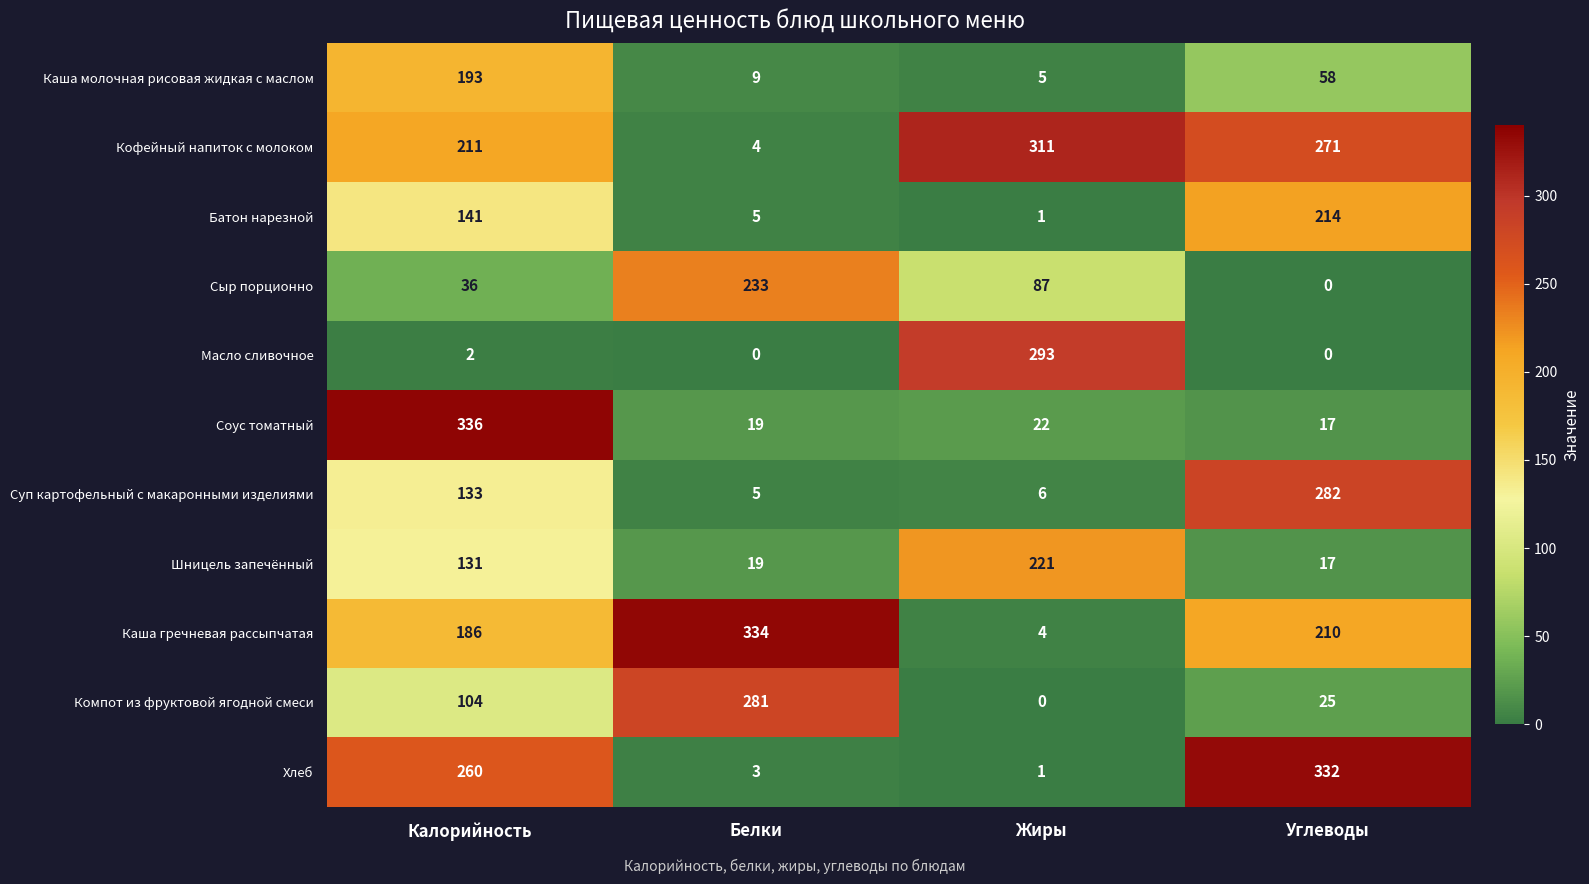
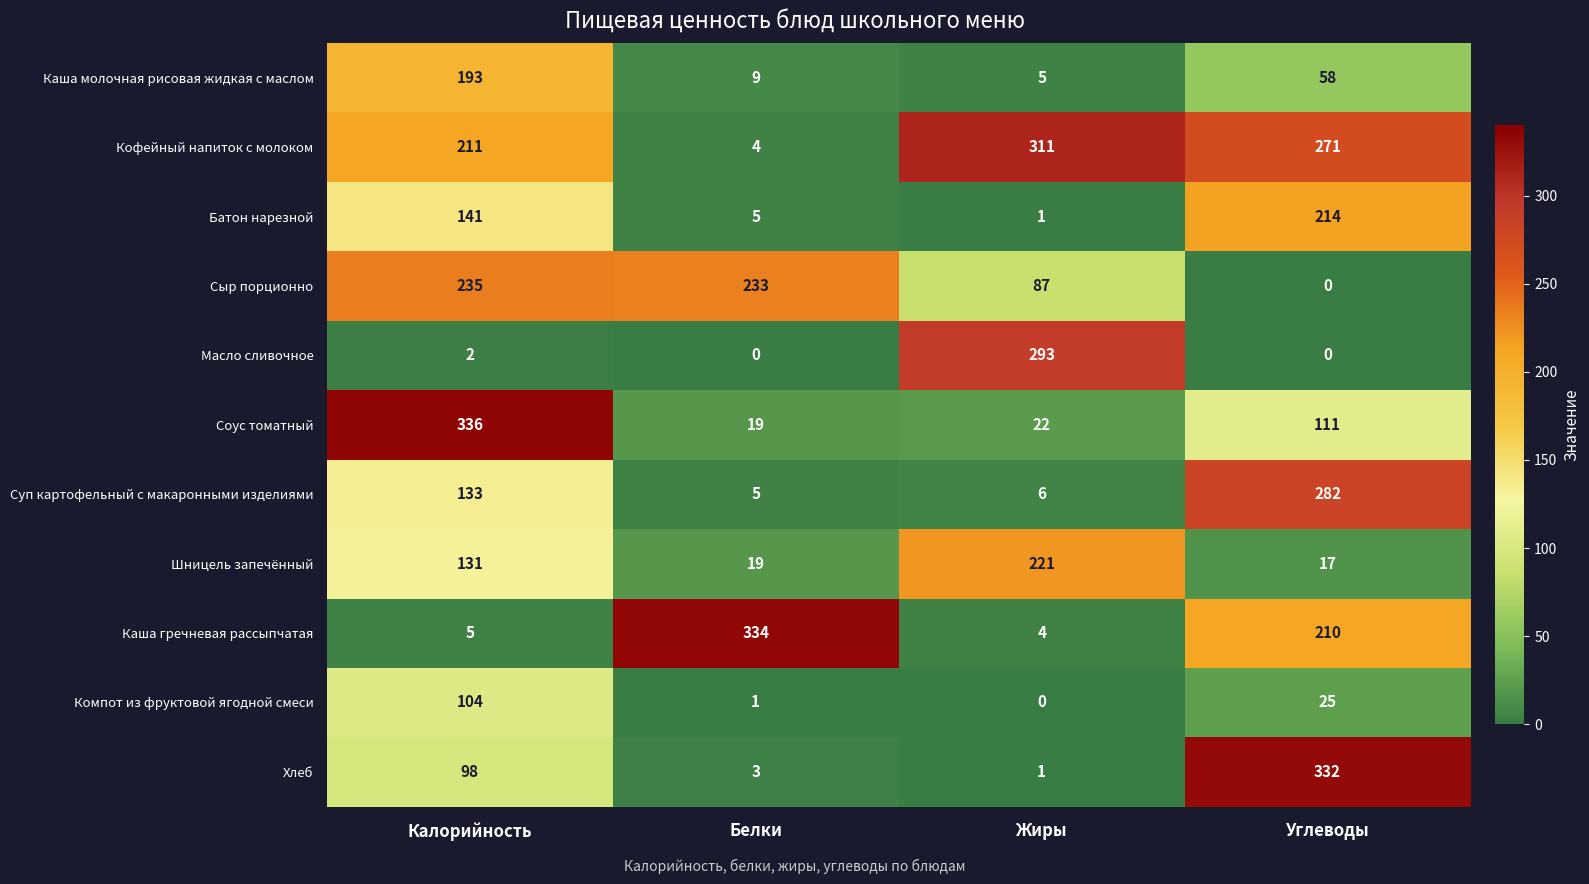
  {
    "Каша молочная рисовая жидкая с маслом": {
      "Калорийность": 193,
      "Белки": 9,
      "Жиры": 5,
      "Углеводы": 58
    },
    "Кофейный напиток с молоком": {
      "Калорийность": 211,
      "Белки": 4,
      "Жиры": 311,
      "Углеводы": 271
    },
    "Батон нарезной": {
      "Калорийность": 141,
      "Белки": 5,
      "Жиры": 1,
      "Углеводы": 214
    },
    "Сыр порционно": {
-     "Калорийность": 36,
+     "Калорийность": 235,
      "Белки": 233,
      "Жиры": 87,
      "Углеводы": 0
    },
    "Масло сливочное": {
      "Калорийность": 2,
      "Белки": 0,
      "Жиры": 293,
      "Углеводы": 0
    },
    "Соус томатный": {
      "Калорийность": 336,
      "Белки": 19,
      "Жиры": 22,
-     "Углеводы": 17
+     "Углеводы": 111
    },
    "Суп картофельный с макаронными изделиями": {
      "Калорийность": 133,
      "Белки": 5,
      "Жиры": 6,
      "Углеводы": 282
    },
    "Шницель запечённый": {
      "Калорийность": 131,
      "Белки": 19,
      "Жиры": 221,
      "Углеводы": 17
    },
    "Каша гречневая рассыпчатая": {
-     "Калорийность": 186,
+     "Калорийность": 5,
      "Белки": 334,
      "Жиры": 4,
      "Углеводы": 210
    },
    "Компот из фруктовой ягодной смеси": {
      "Калорийность": 104,
-     "Белки": 281,
+     "Белки": 1,
      "Жиры": 0,
      "Углеводы": 25
    },
    "Хлеб": {
-     "Калорийность": 260,
+     "Калорийность": 98,
      "Белки": 3,
      "Жиры": 1,
      "Углеводы": 332
    }
  }
